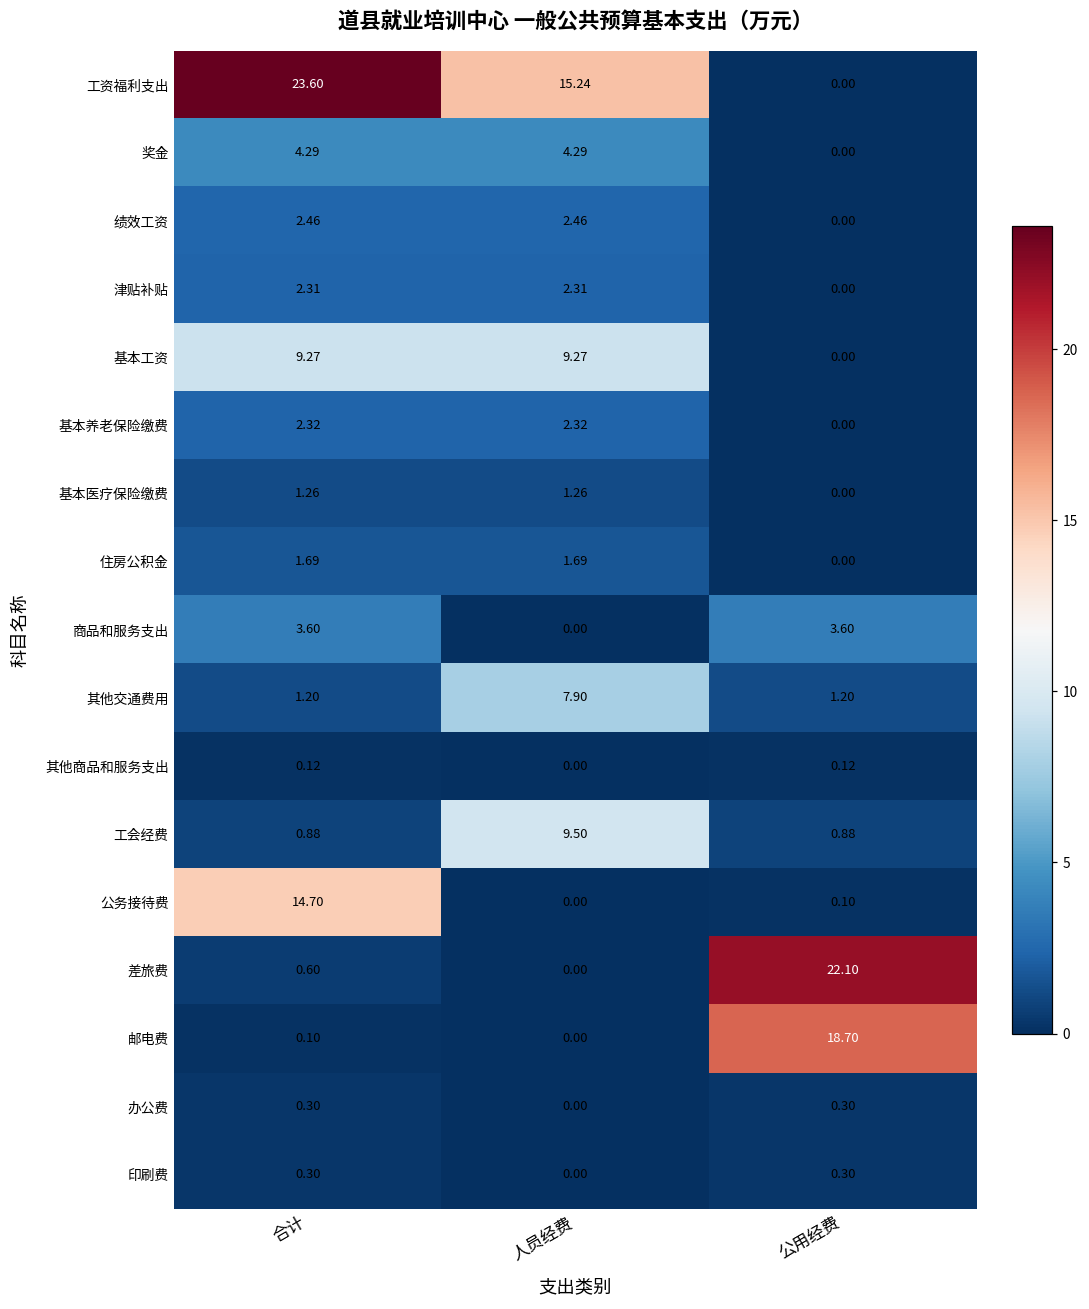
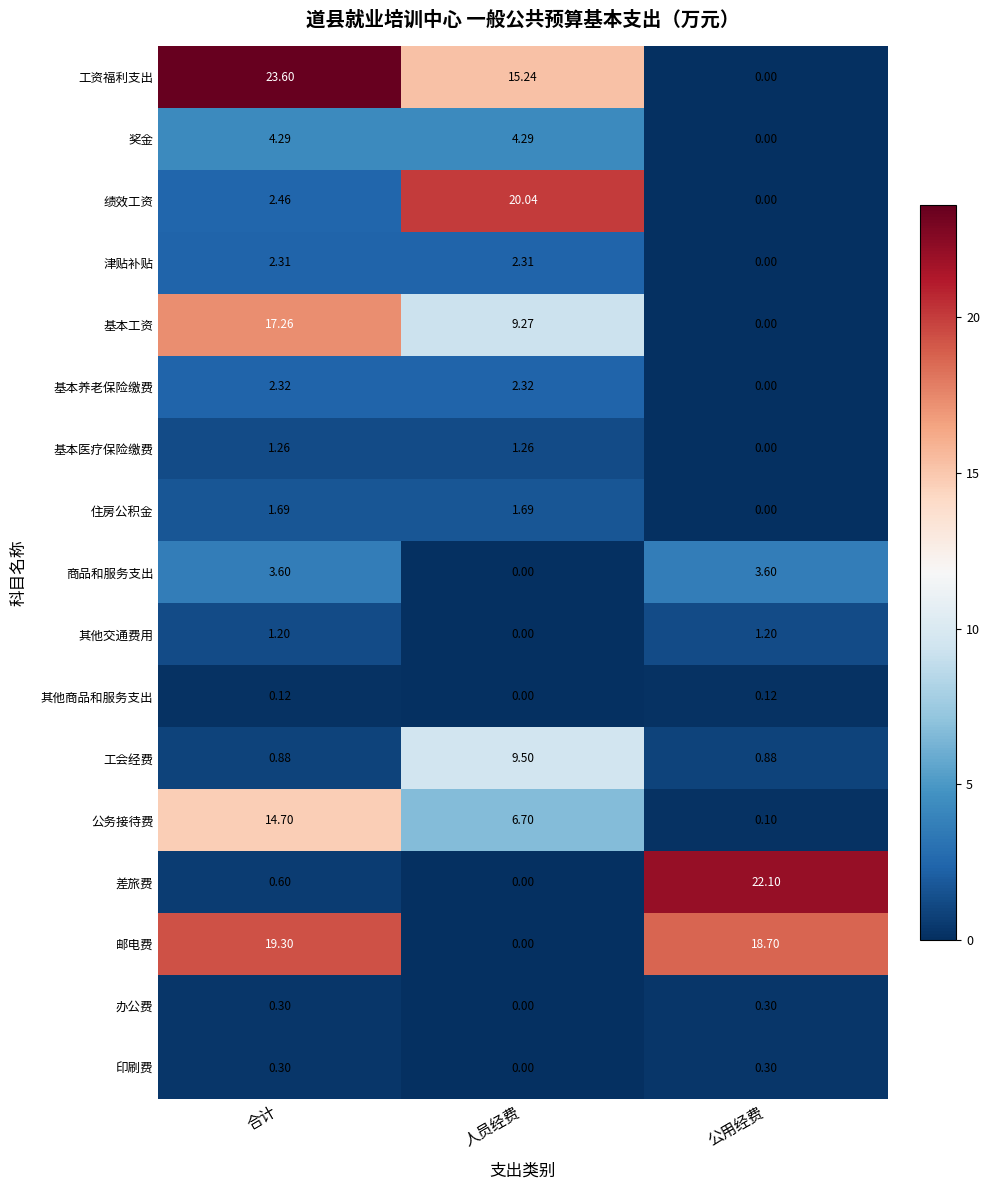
  {
    "工资福利支出": {
      "合计": 23.60,
      "人员经费": 15.24,
      "公用经费": 0.00
    },
    "奖金": {
      "合计": 4.29,
      "人员经费": 4.29,
      "公用经费": 0.00
    },
    "绩效工资": {
      "合计": 2.46,
-     "人员经费": 2.46,
+     "人员经费": 20.04,
      "公用经费": 0.00
    },
    "津贴补贴": {
      "合计": 2.31,
      "人员经费": 2.31,
      "公用经费": 0.00
    },
    "基本工资": {
-     "合计": 9.27,
+     "合计": 17.26,
      "人员经费": 9.27,
      "公用经费": 0.00
    },
    "基本养老保险缴费": {
      "合计": 2.32,
      "人员经费": 2.32,
      "公用经费": 0.00
    },
    "基本医疗保险缴费": {
      "合计": 1.26,
      "人员经费": 1.26,
      "公用经费": 0.00
    },
    "住房公积金": {
      "合计": 1.69,
      "人员经费": 1.69,
      "公用经费": 0.00
    },
    "商品和服务支出": {
      "合计": 3.60,
      "人员经费": 0.00,
      "公用经费": 3.60
    },
    "其他交通费用": {
      "合计": 1.20,
-     "人员经费": 7.90,
+     "人员经费": 0.00,
      "公用经费": 1.20
    },
    "其他商品和服务支出": {
      "合计": 0.12,
      "人员经费": 0.00,
      "公用经费": 0.12
    },
    "工会经费": {
      "合计": 0.88,
      "人员经费": 9.50,
      "公用经费": 0.88
    },
    "公务接待费": {
      "合计": 14.70,
-     "人员经费": 0.00,
+     "人员经费": 6.70,
      "公用经费": 0.10
    },
    "差旅费": {
      "合计": 0.60,
      "人员经费": 0.00,
      "公用经费": 22.10
    },
    "邮电费": {
-     "合计": 0.10,
+     "合计": 19.30,
      "人员经费": 0.00,
      "公用经费": 18.70
    },
    "办公费": {
      "合计": 0.30,
      "人员经费": 0.00,
      "公用经费": 0.30
    },
    "印刷费": {
      "合计": 0.30,
      "人员经费": 0.00,
      "公用经费": 0.30
    }
  }
